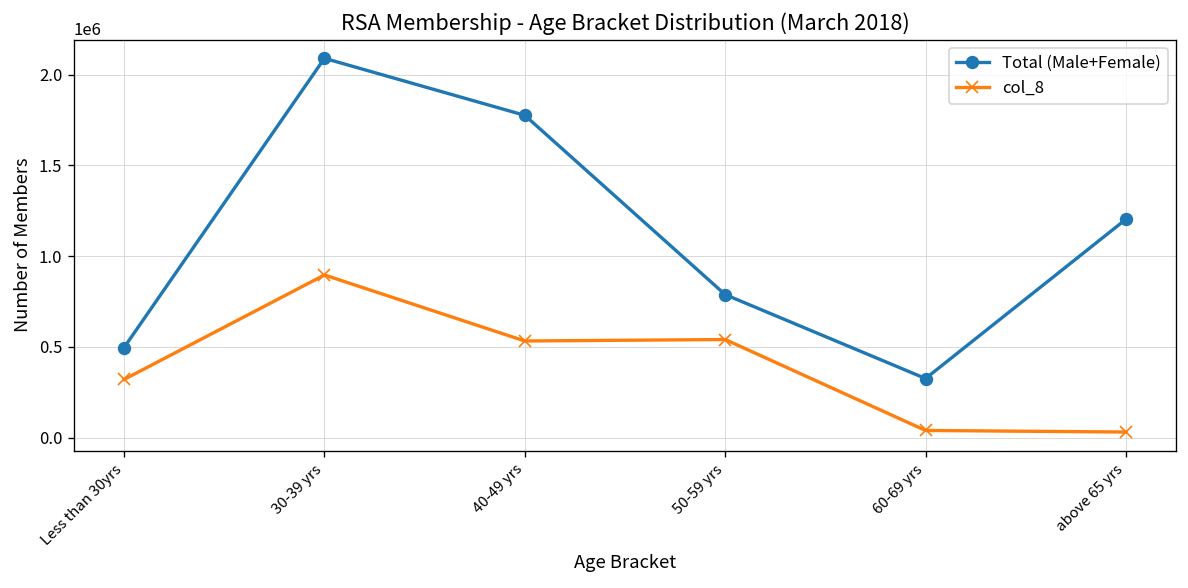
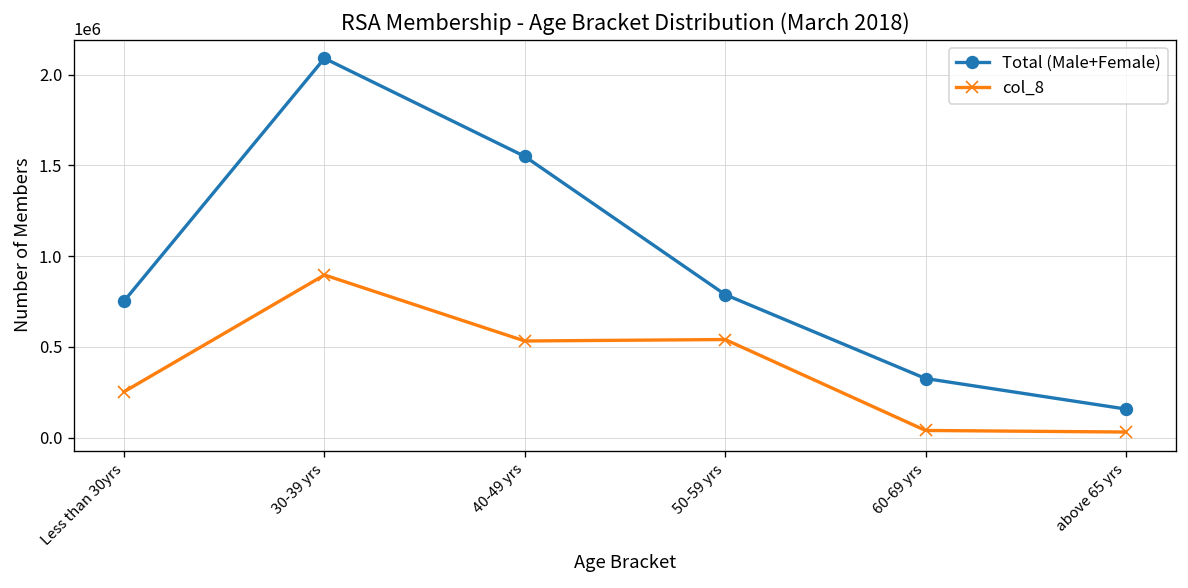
  {
    "Total (Male+Female)": {
-     "Less than 30yrs": 500000,
+     "Less than 30yrs": 750000,
      "30-39 yrs": 2090000,
-     "40-49 yrs": 1780000,
+     "40-49 yrs": 1550000,
      "50-59 yrs": 790000,
      "60-69 yrs": 330000,
-     "above 65 yrs": 1200000
+     "above 65 yrs": 160000
    },
    "col_8": {
-     "Less than 30yrs": 320000,
+     "Less than 30yrs": 250000,
      "30-39 yrs": 900000,
      "40-49 yrs": 530000,
      "50-59 yrs": 540000,
      "60-69 yrs": 40000,
      "above 65 yrs": 30000
    }
  }
